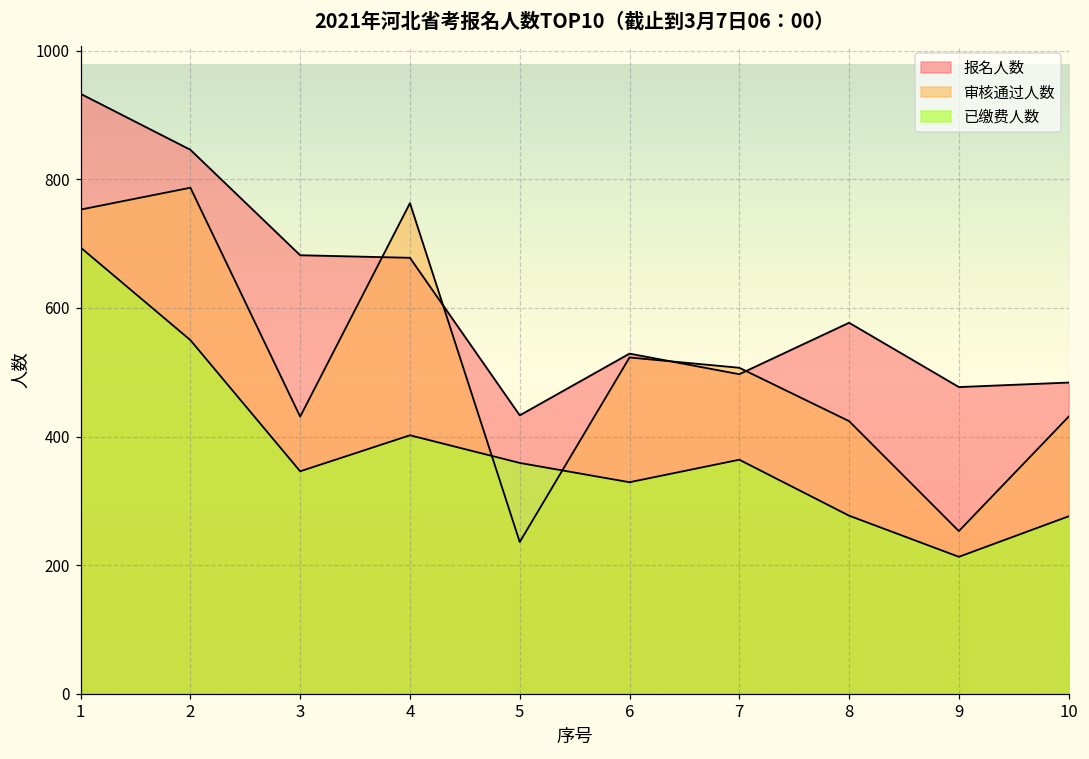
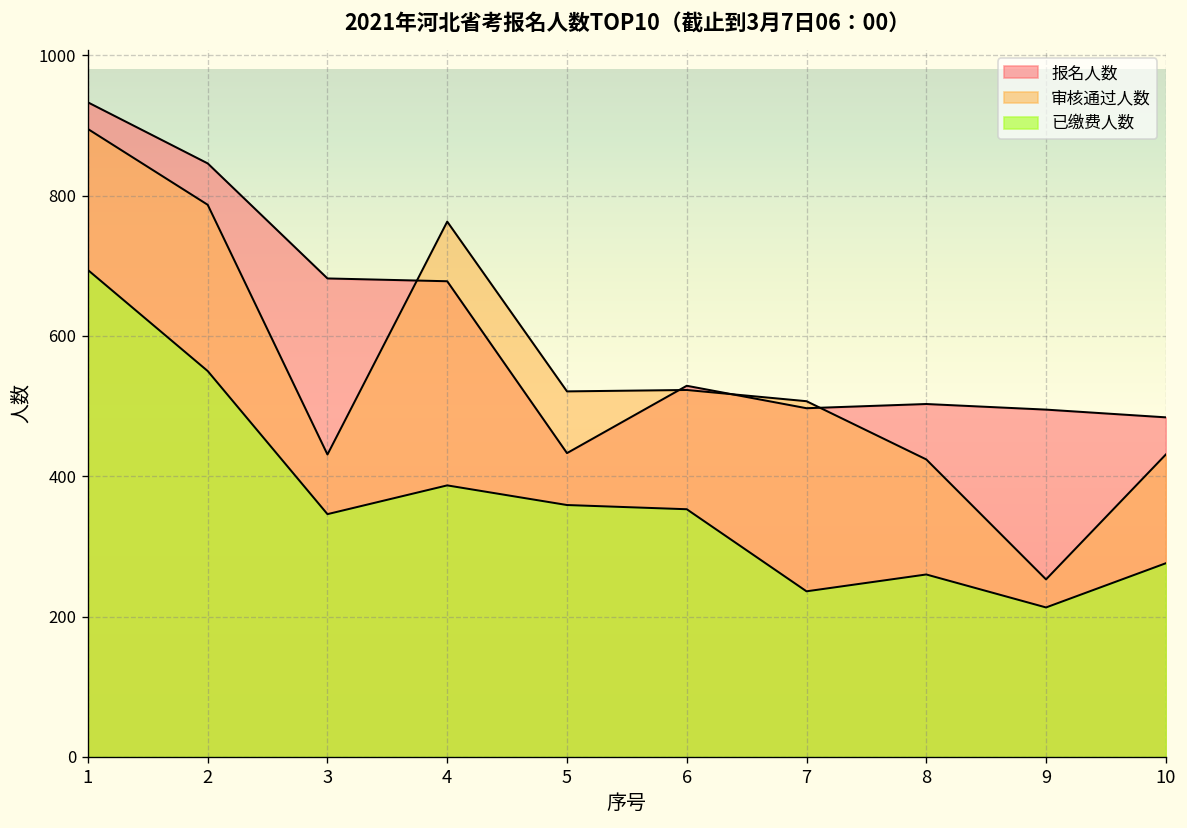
  {
    "报名人数": {
      "1": 930,
      "2": 850,
      "3": 680,
      "4": 680,
      "5": 430,
      "6": 530,
      "7": 500,
-     "8": 580,
-     "9": 480,
+     "8": 500,
+     "9": 500,
      "10": 480
    },
    "审核通过人数": {
-     "1": 750,
+     "1": 900,
      "2": 790,
      "3": 430,
      "4": 760,
-     "5": 240,
+     "5": 520,
      "6": 520,
      "7": 510,
      "8": 420,
      "9": 250,
      "10": 430
    },
    "已缴费人数": {
      "1": 690,
      "2": 550,
      "3": 350,
-     "4": 400,
+     "4": 390,
      "5": 360,
-     "6": 330,
-     "7": 360,
-     "8": 280,
+     "6": 350,
+     "7": 240,
+     "8": 260,
      "9": 210,
      "10": 280
    }
  }
